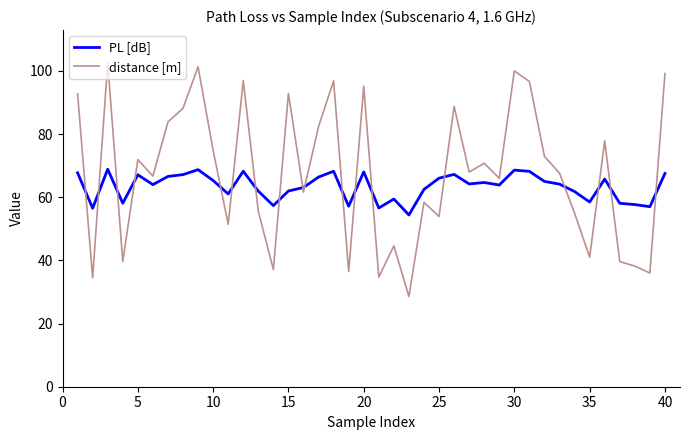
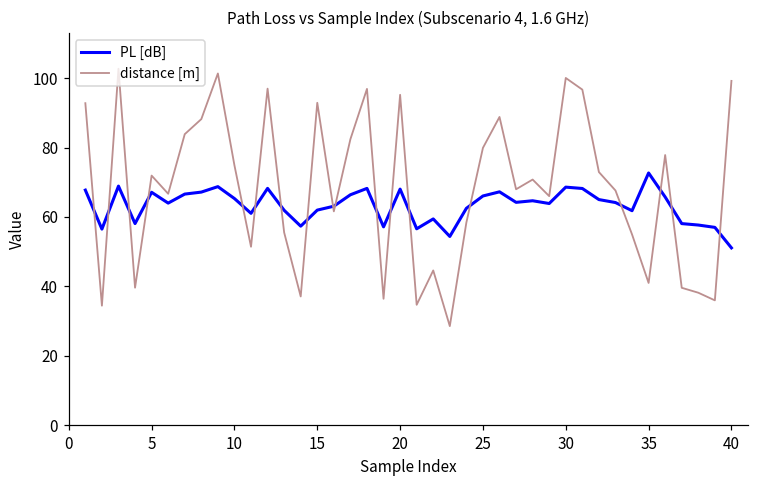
  {
    "PL [dB]": {
      "5": 67,
      "10": 65,
      "15": 62,
      "20": 68,
      "25": 66,
      "30": 69,
-     "35": 58,
-     "40": 68
+     "35": 73,
+     "40": 51
    },
    "distance [m]": {
      "5": 72,
      "10": 75,
      "15": 93,
      "20": 95,
-     "25": 54,
+     "25": 80,
      "30": 100,
      "35": 41,
      "40": 99
    }
  }
